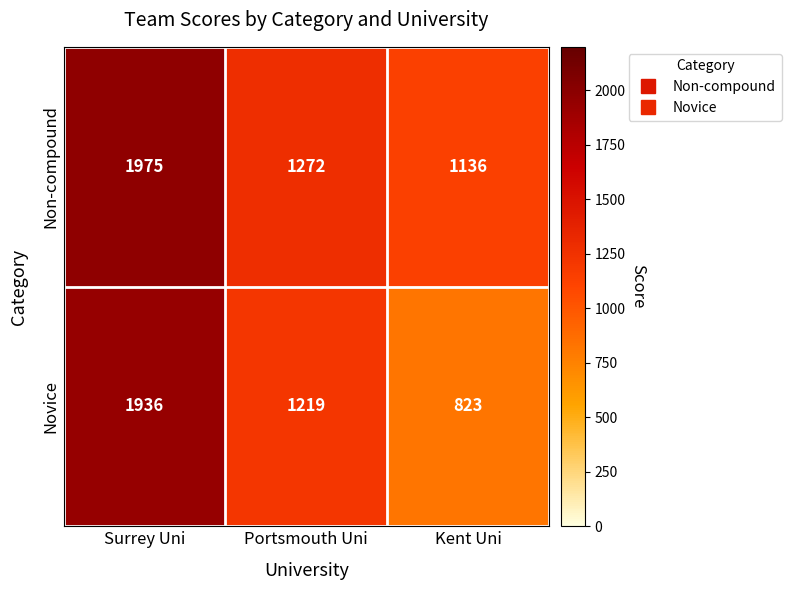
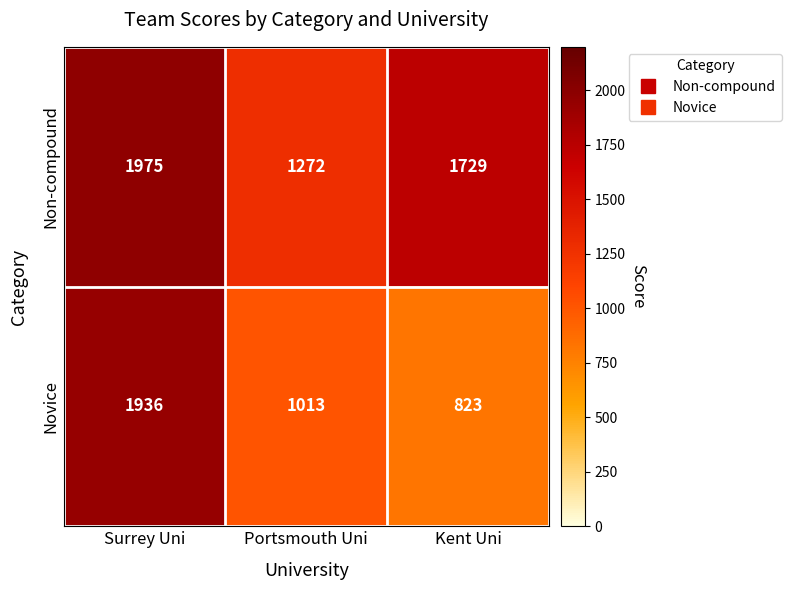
  {
    "Non-compound": {
      "Surrey Uni": 1975,
      "Portsmouth Uni": 1272,
-     "Kent Uni": 1136
+     "Kent Uni": 1729
    },
    "Novice": {
      "Surrey Uni": 1936,
-     "Portsmouth Uni": 1219,
+     "Portsmouth Uni": 1013,
      "Kent Uni": 823
    }
  }
